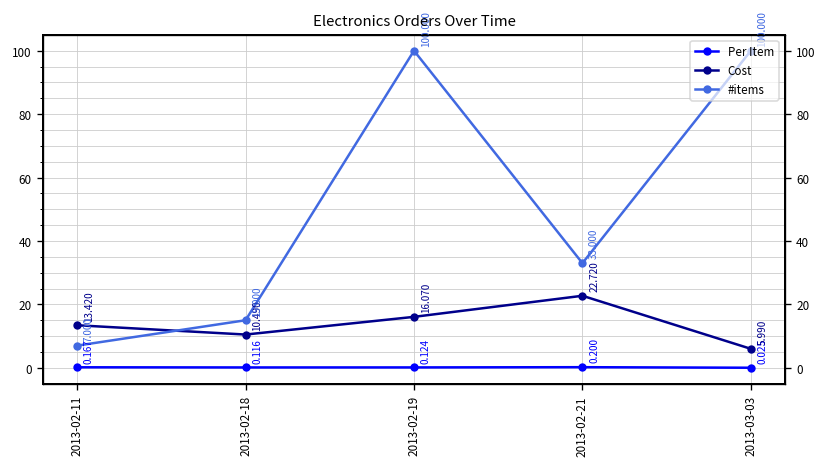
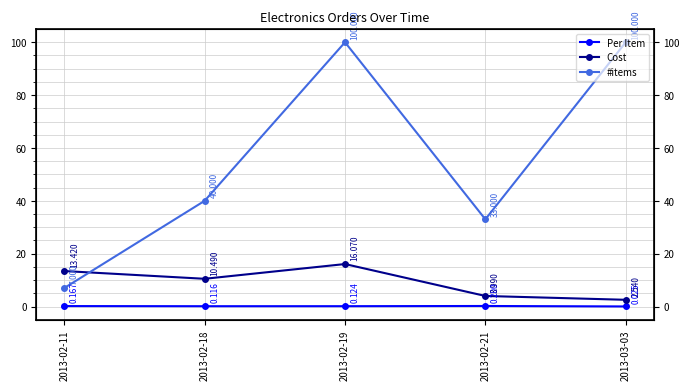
  {
    "Per Item": {
      "2013-02-11": 0.167,
      "2013-02-18": 0.116,
      "2013-02-19": 0.124
    },
    "Cost": {
      "2013-02-11": 13.420,
      "2013-02-18": 10.490,
      "2013-02-19": 16.070,
-     "2013-02-21": 22.720,
-     "2013-03-03": 5.990
+     "2013-02-21": 3.990,
+     "2013-03-03": 2.540
    },
    "#items": {
-     "2013-02-18": 15.000,
+     "2013-02-18": 40.000,
      "2013-02-19": 100.000,
      "2013-02-21": 33.000
    }
  }
